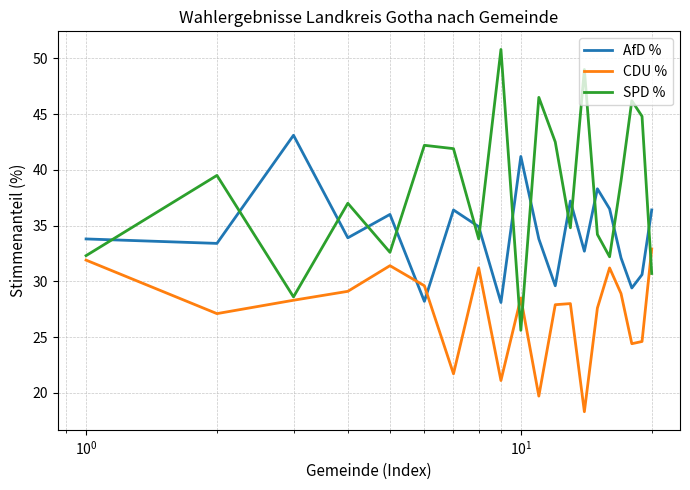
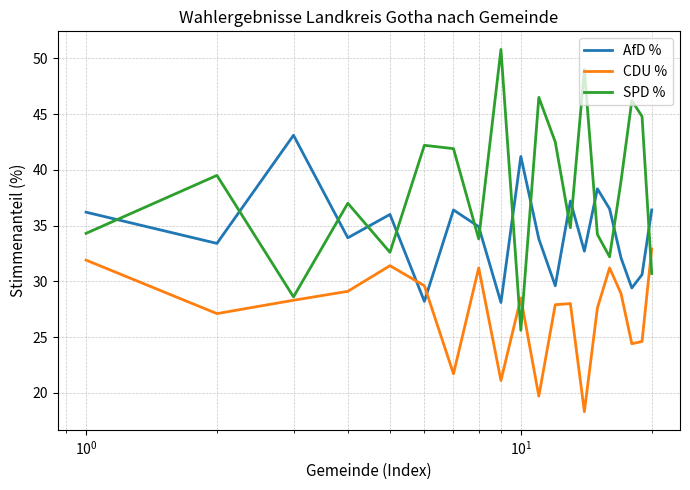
  {
    "AfD %": {
-     "10^0": 33.8,
+     "10^0": 36.2,
      "10^1": 41.2
    },
    "CDU %": {
      "10^0": 31.9,
      "10^1": 28.5
    },
    "SPD %": {
-     "10^0": 32.3,
+     "10^0": 34.3,
      "10^1": 25.6
    }
  }
